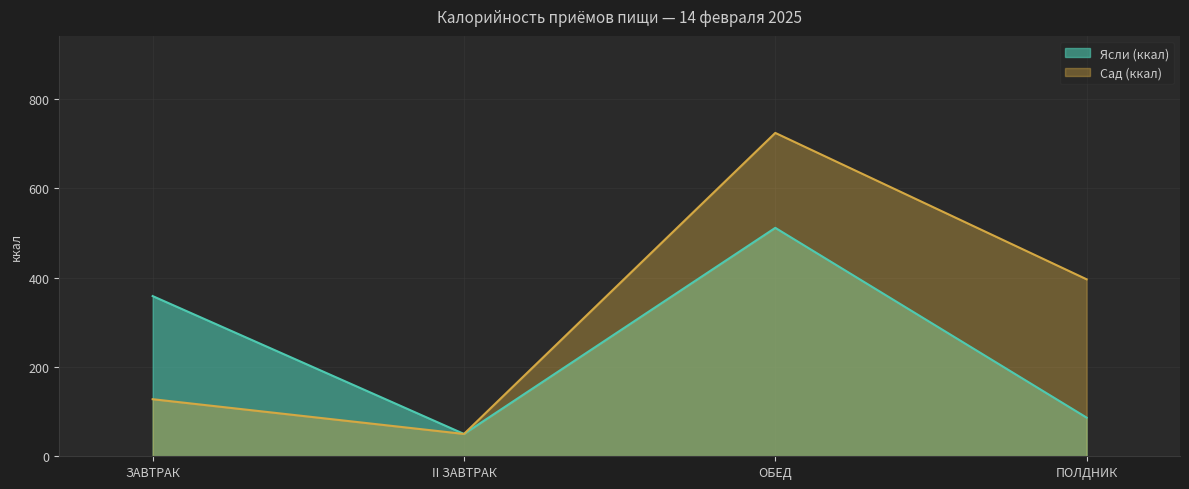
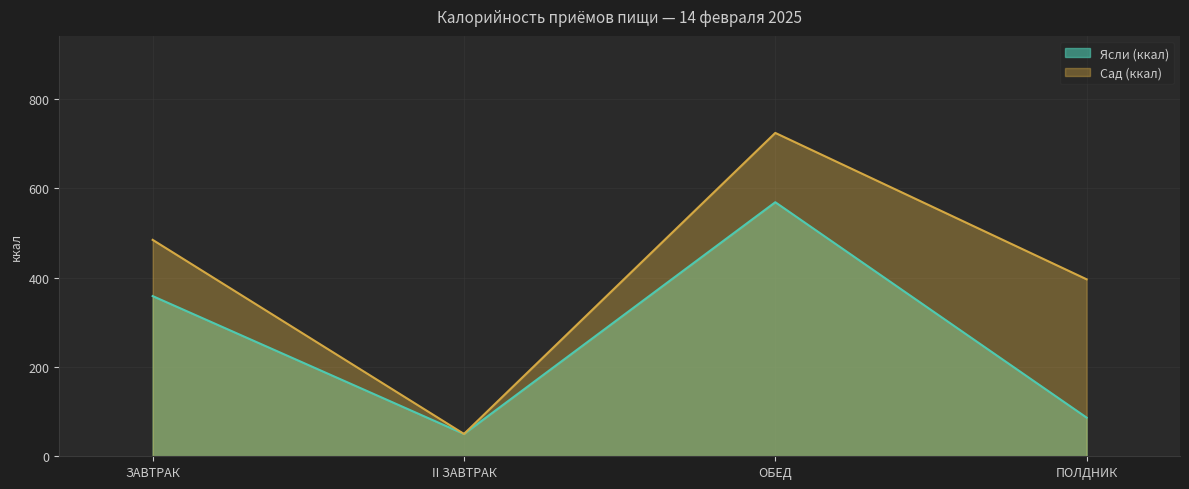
  {
    "Ясли (ккал)": {
      "ЗАВТРАК": 360,
-     "ОБЕД": 510,
+     "ОБЕД": 570,
      "ПОЛДНИК": 90
    },
    "Сад (ккал)": {
-     "ЗАВТРАК": 130,
+     "ЗАВТРАК": 480,
      "ОБЕД": 720,
      "ПОЛДНИК": 400
    }
  }
